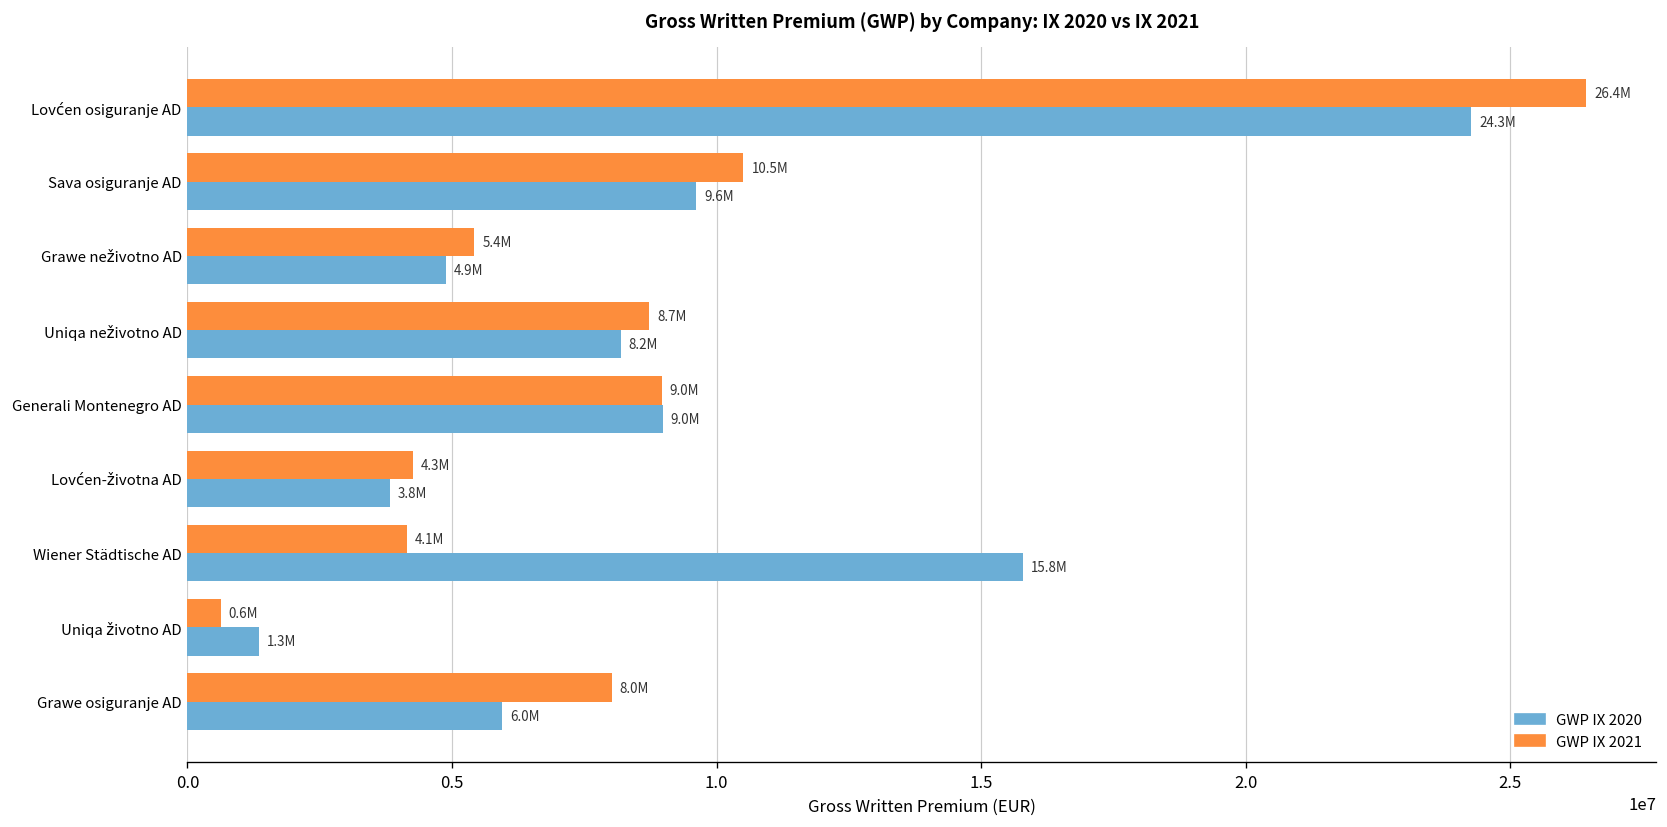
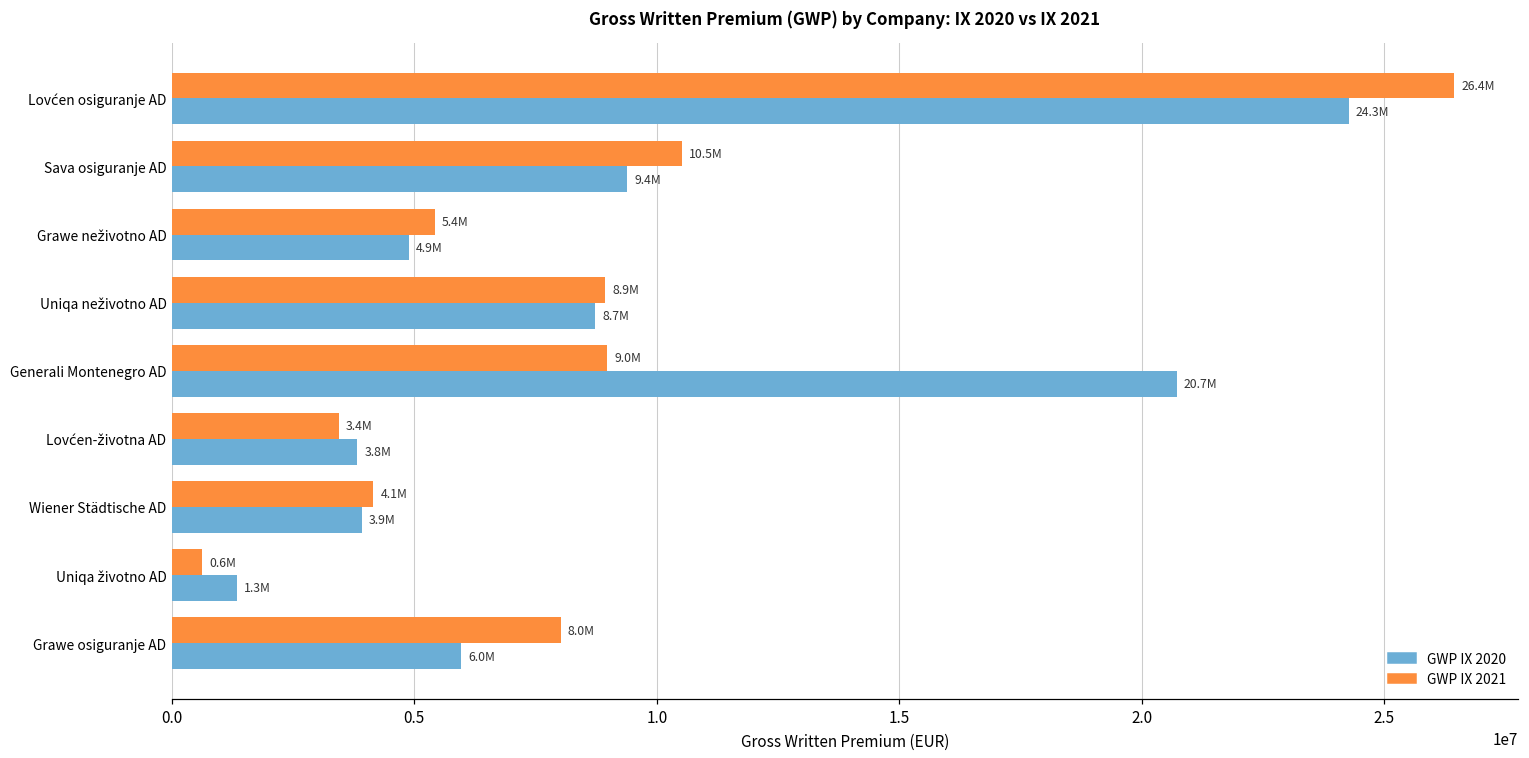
  {
    "GWP IX 2020": {
      "Lovćen osiguranje AD": "24.3M",
-     "Sava osiguranje AD": "9.6M",
+     "Sava osiguranje AD": "9.4M",
      "Grawe neživotno AD": "4.9M",
-     "Uniqa neživotno AD": "8.2M",
-     "Generali Montenegro AD": "9.0M",
+     "Uniqa neživotno AD": "8.7M",
+     "Generali Montenegro AD": "20.7M",
      "Lovćen-životna AD": "3.8M",
-     "Wiener Städtische AD": "15.8M",
+     "Wiener Städtische AD": "3.9M",
      "Uniqa životno AD": "1.3M",
      "Grawe osiguranje AD": "6.0M"
    },
    "GWP IX 2021": {
      "Lovćen osiguranje AD": "26.4M",
      "Sava osiguranje AD": "10.5M",
      "Grawe neživotno AD": "5.4M",
-     "Uniqa neživotno AD": "8.7M",
+     "Uniqa neživotno AD": "8.9M",
      "Generali Montenegro AD": "9.0M",
-     "Lovćen-životna AD": "4.3M",
+     "Lovćen-životna AD": "3.4M",
      "Wiener Städtische AD": "4.1M",
      "Uniqa životno AD": "0.6M",
      "Grawe osiguranje AD": "8.0M"
    }
  }
